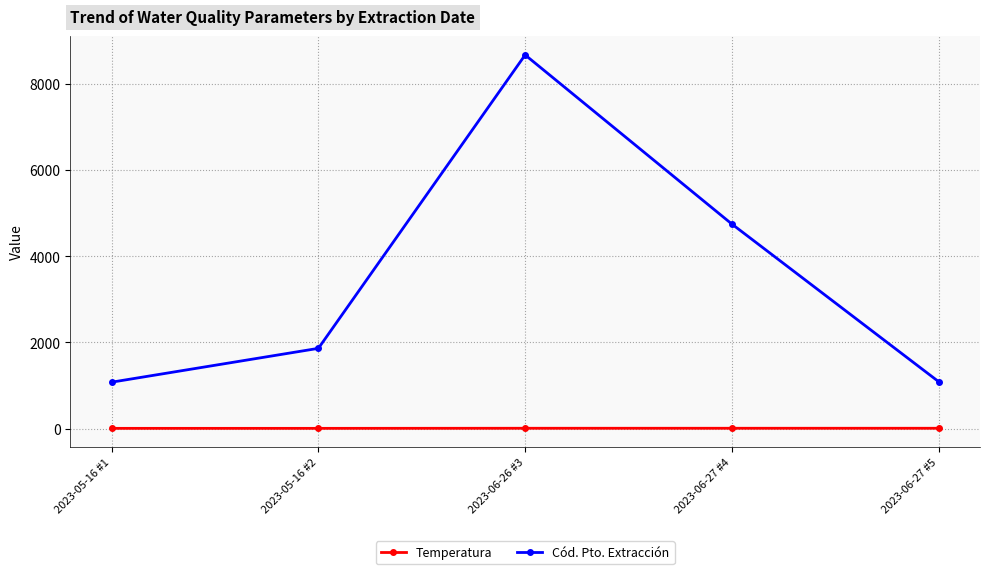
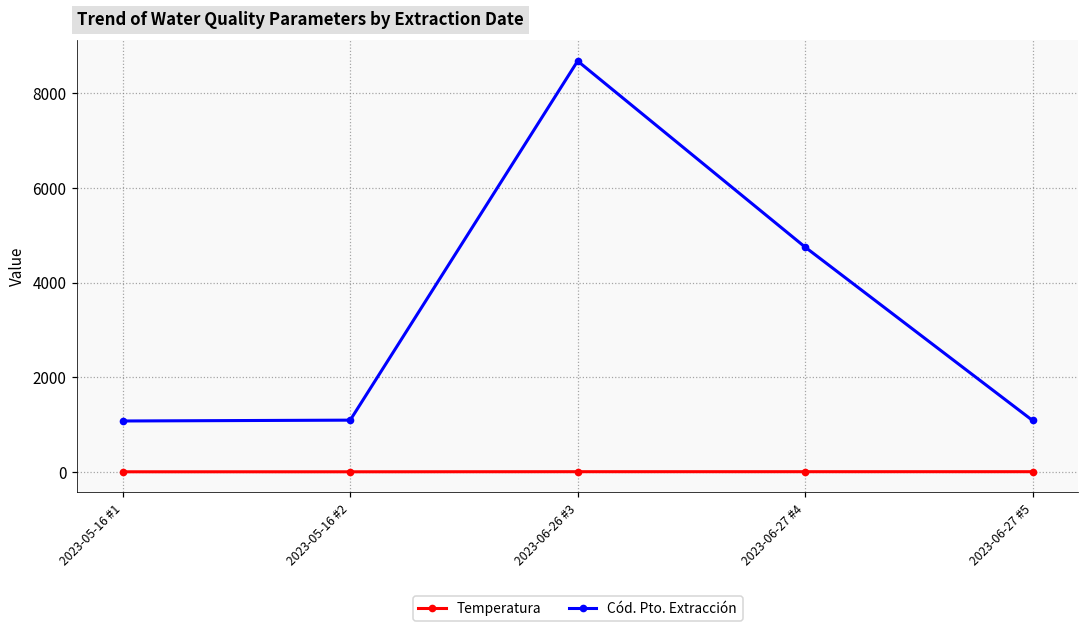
  {
    "Temperatura": {
      "2023-05-16 #1": 0,
      "2023-05-16 #2": 0,
      "2023-06-26 #3": 0,
      "2023-06-27 #4": 0,
      "2023-06-27 #5": 0
    },
    "Cód. Pto. Extracción": {
      "2023-05-16 #1": 1100,
-     "2023-05-16 #2": 1900,
+     "2023-05-16 #2": 1100,
      "2023-06-26 #3": 8700,
      "2023-06-27 #4": 4800,
      "2023-06-27 #5": 1100
    }
  }
